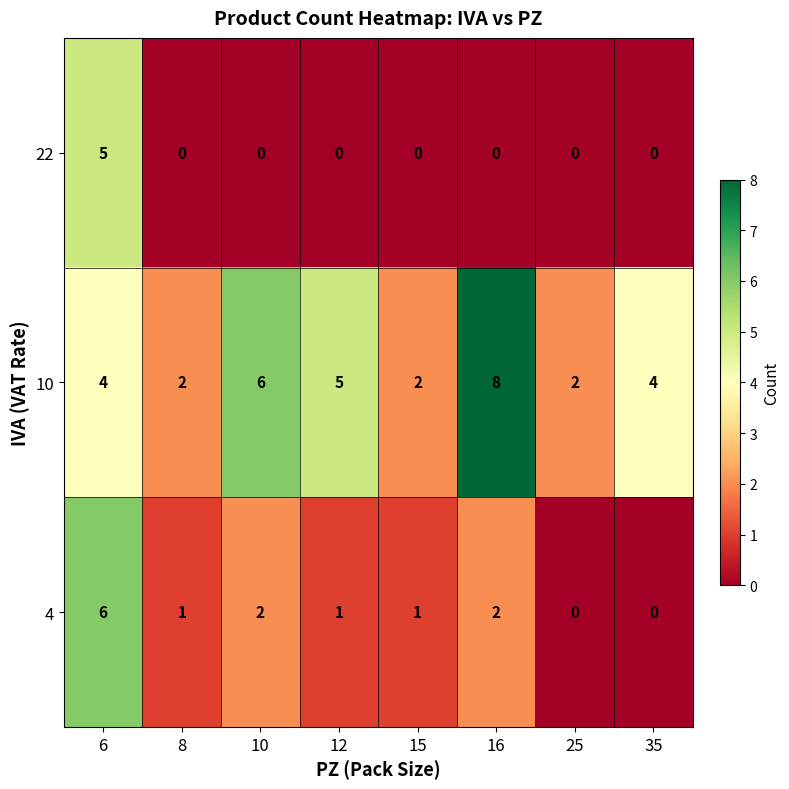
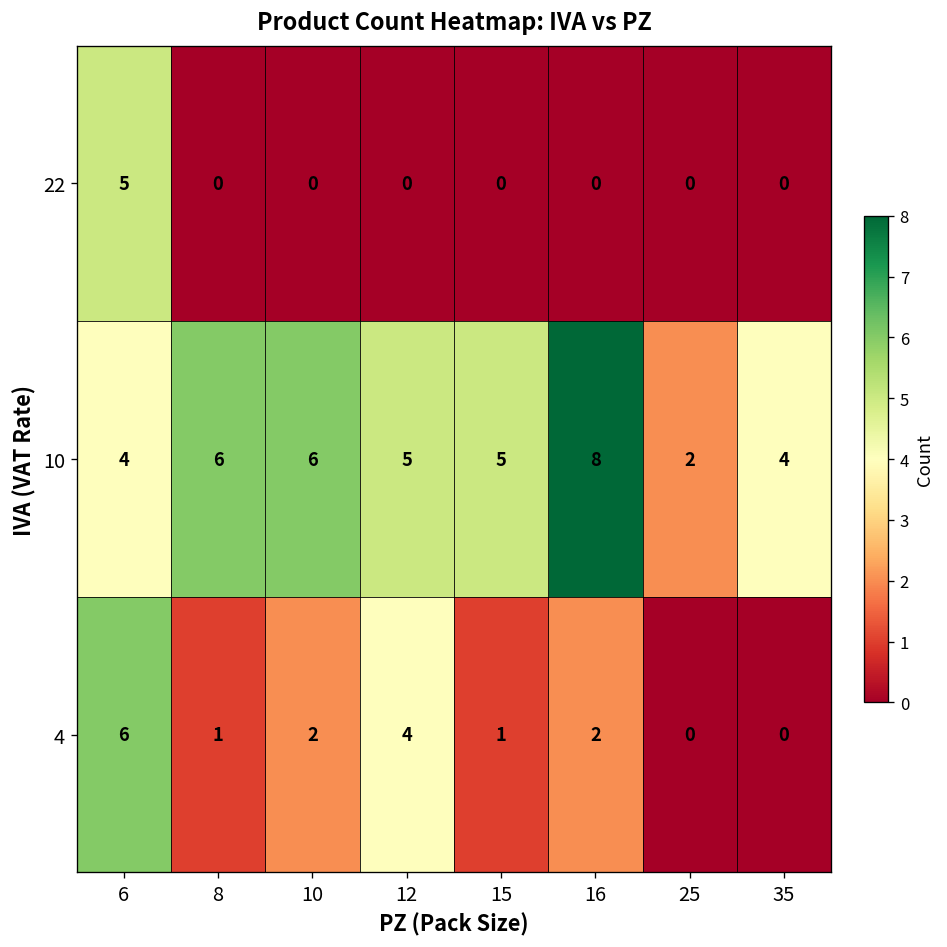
  {
    "22": {
      "6": 5,
      "8": 0,
      "10": 0,
      "12": 0,
      "15": 0,
      "16": 0,
      "25": 0,
      "35": 0
    },
    "10": {
      "6": 4,
-     "8": 2,
+     "8": 6,
      "10": 6,
      "12": 5,
-     "15": 2,
+     "15": 5,
      "16": 8,
      "25": 2,
      "35": 4
    },
    "4": {
      "6": 6,
      "8": 1,
      "10": 2,
-     "12": 1,
+     "12": 4,
      "15": 1,
      "16": 2,
      "25": 0,
      "35": 0
    }
  }
